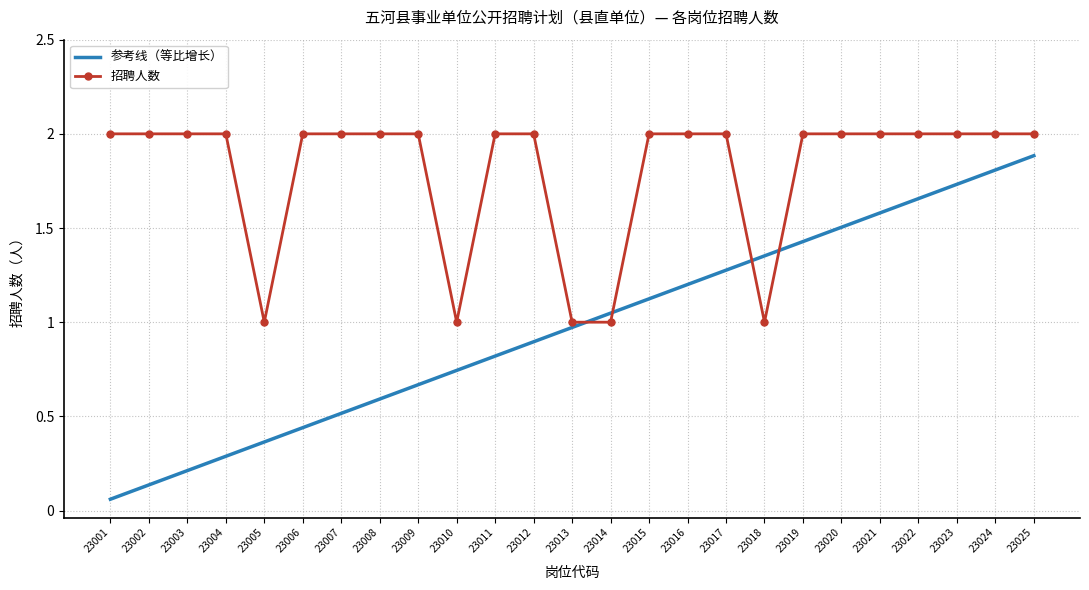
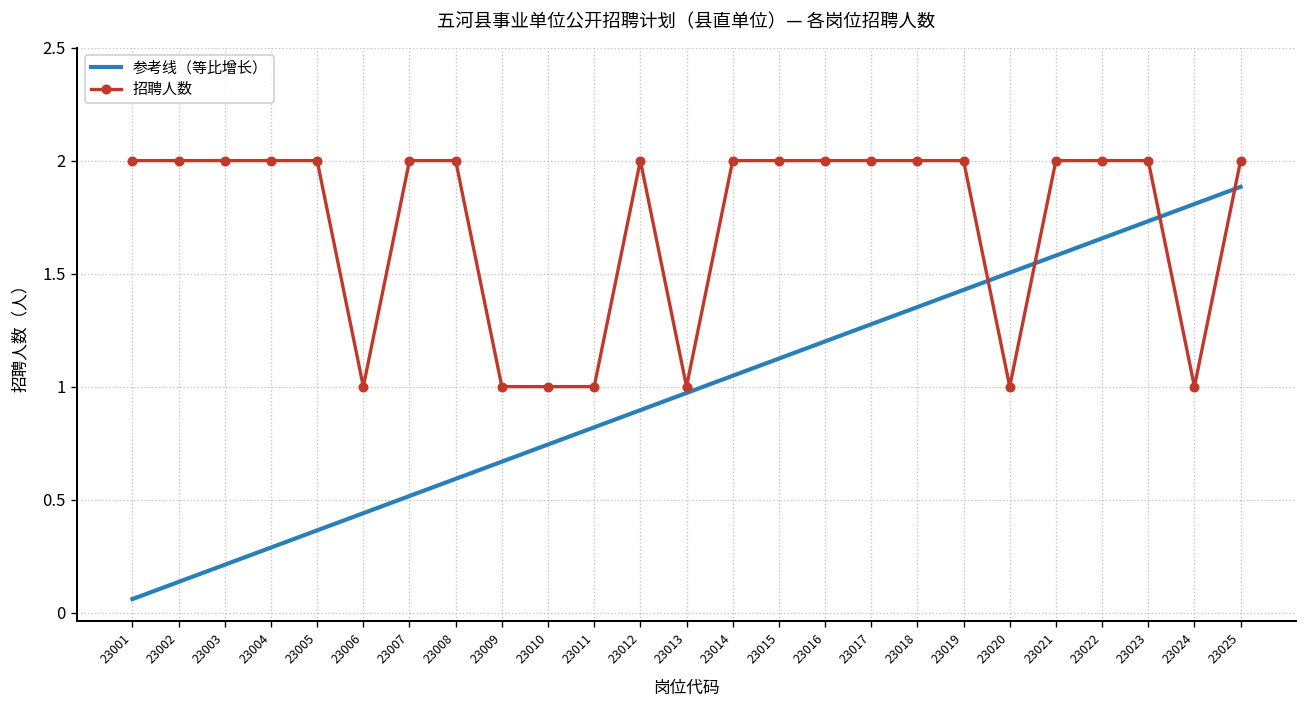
  {
    "参考线（等比增长）": {
      "23001": 0.06,
      "23002": 0.14,
      "23003": 0.21,
      "23004": 0.29,
      "23005": 0.36,
      "23006": 0.44,
      "23007": 0.52,
      "23008": 0.59,
      "23009": 0.67,
      "23010": 0.74,
      "23011": 0.82,
      "23012": 0.90,
      "23013": 0.97,
      "23014": 1.05,
      "23015": 1.12,
      "23016": 1.20,
      "23017": 1.28,
      "23018": 1.35,
      "23019": 1.43,
      "23020": 1.50,
      "23021": 1.58,
      "23022": 1.66,
      "23023": 1.73,
      "23024": 1.81,
      "23025": 1.88
    },
    "招聘人数": {
      "23001": 2,
      "23002": 2,
      "23003": 2,
      "23004": 2,
-     "23005": 1,
-     "23006": 2,
+     "23005": 2,
+     "23006": 1,
      "23007": 2,
      "23008": 2,
-     "23009": 2,
+     "23009": 1,
      "23010": 1,
-     "23011": 2,
+     "23011": 1,
      "23012": 2,
      "23013": 1,
-     "23014": 1,
+     "23014": 2,
      "23015": 2,
      "23016": 2,
      "23017": 2,
-     "23018": 1,
+     "23018": 2,
      "23019": 2,
-     "23020": 2,
+     "23020": 1,
      "23021": 2,
      "23022": 2,
      "23023": 2,
-     "23024": 2,
+     "23024": 1,
      "23025": 2
    }
  }
